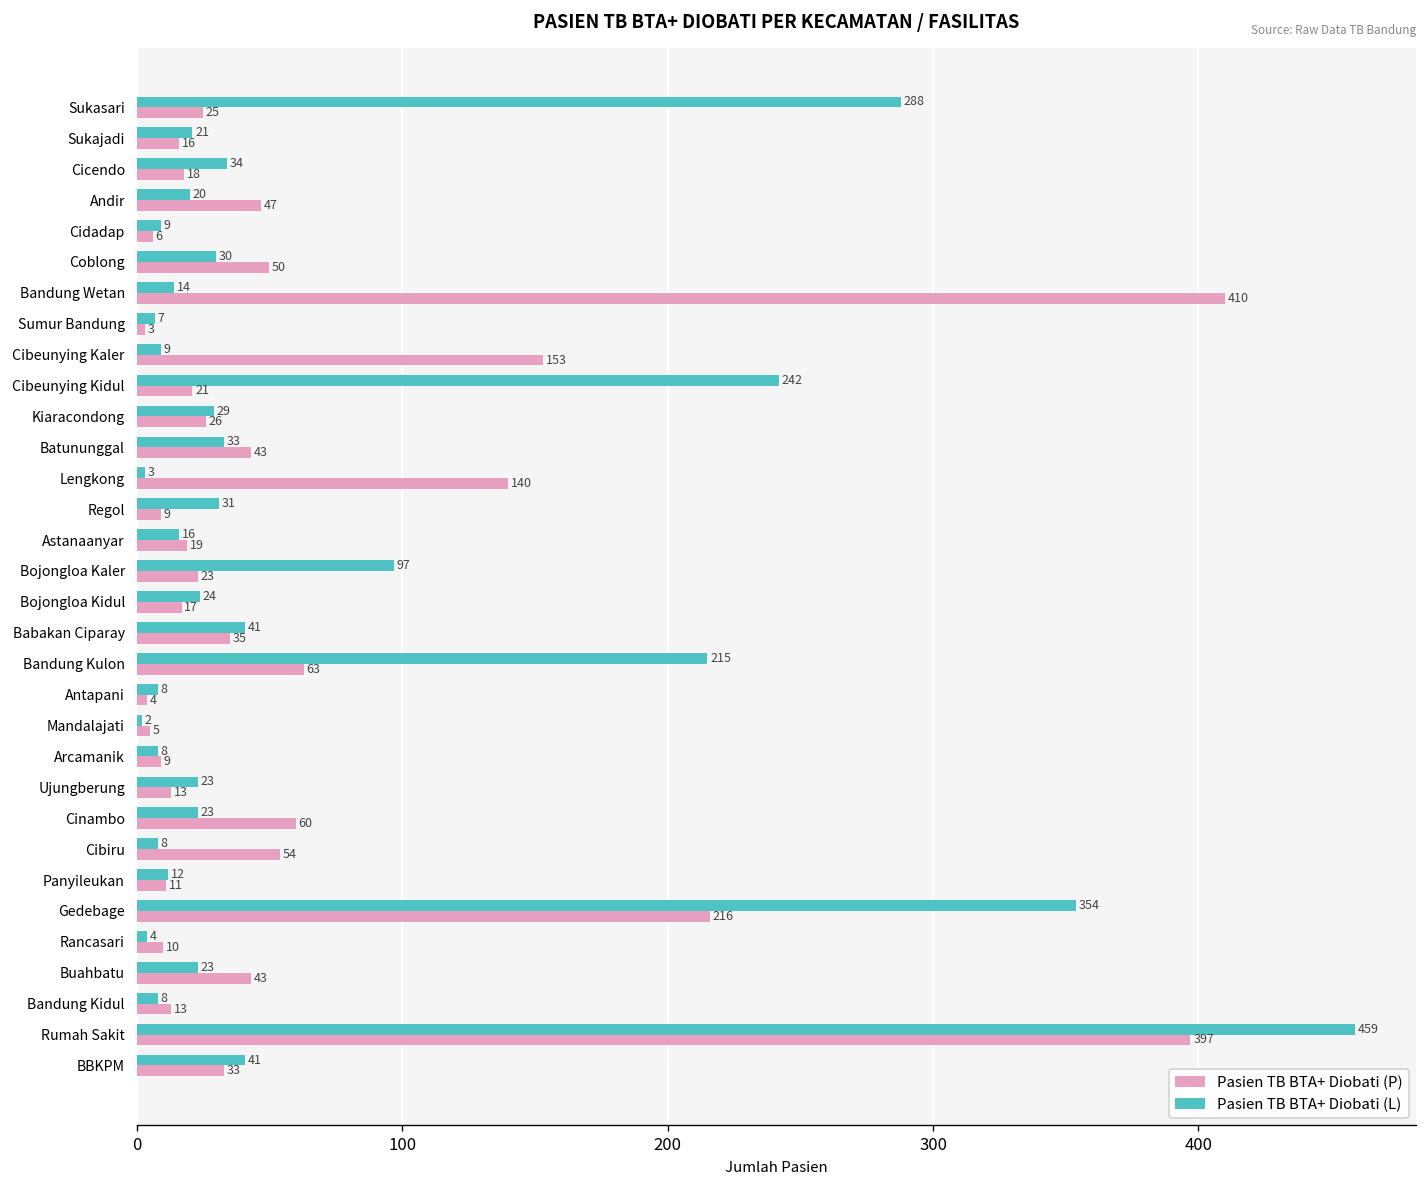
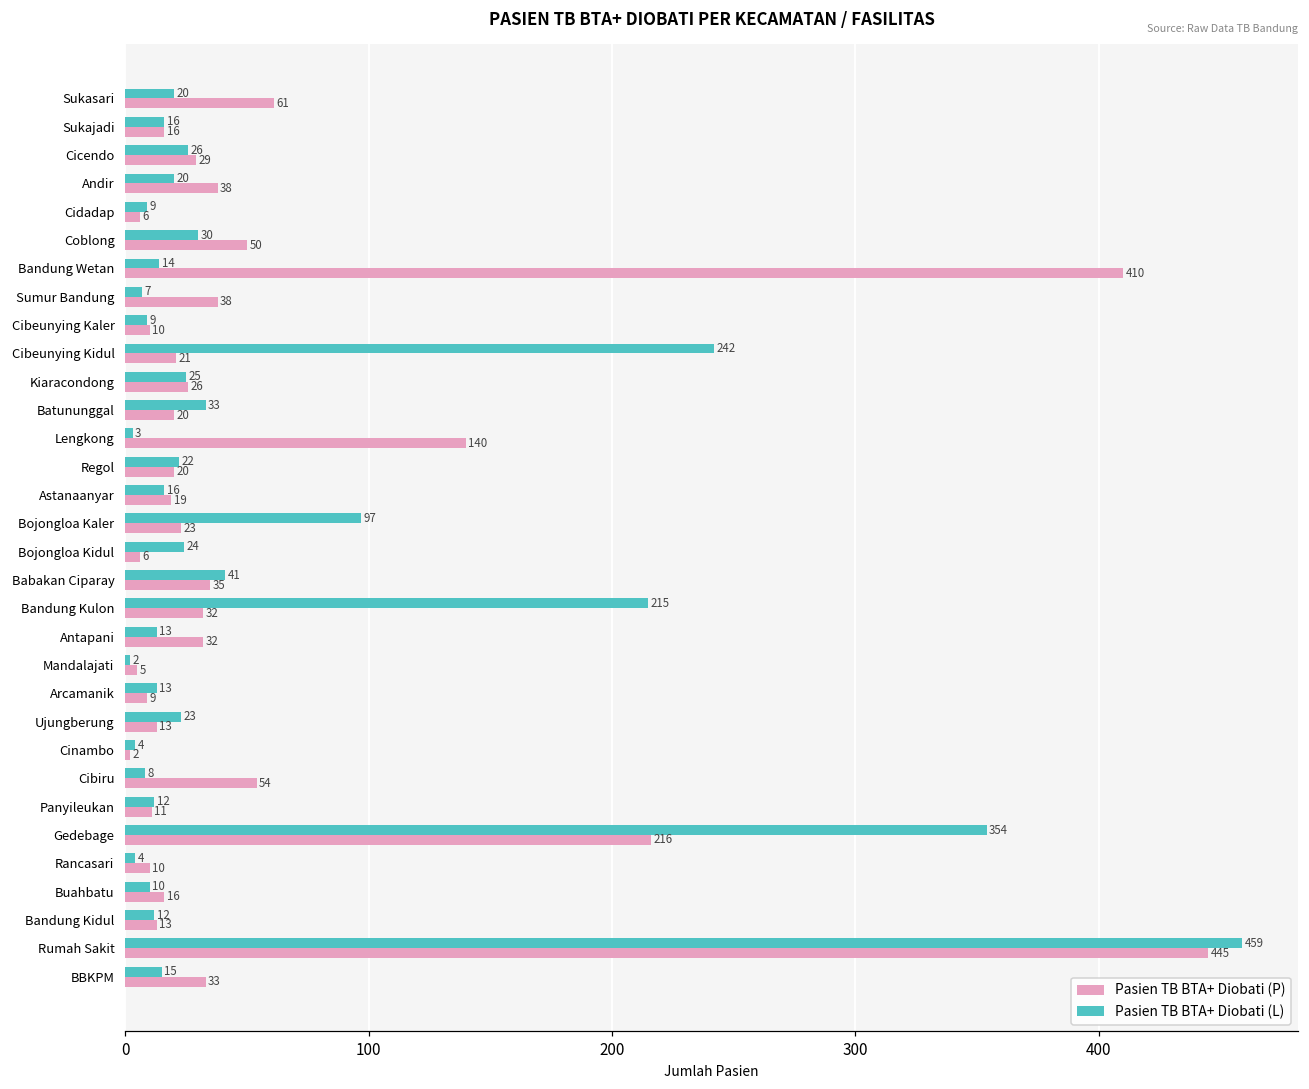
  {
    "Pasien TB BTA+ Diobati (P)": {
-     "Sukasari": 25,
+     "Sukasari": 61,
      "Sukajadi": 16,
-     "Cicendo": 18,
-     "Andir": 47,
+     "Cicendo": 29,
+     "Andir": 38,
      "Cidadap": 6,
      "Coblong": 50,
      "Bandung Wetan": 410,
-     "Sumur Bandung": 3,
-     "Cibeunying Kaler": 153,
+     "Sumur Bandung": 38,
+     "Cibeunying Kaler": 10,
      "Cibeunying Kidul": 21,
      "Kiaracondong": 26,
-     "Batununggal": 43,
+     "Batununggal": 20,
      "Lengkong": 140,
-     "Regol": 9,
+     "Regol": 20,
      "Astanaanyar": 19,
      "Bojongloa Kaler": 23,
-     "Bojongloa Kidul": 17,
+     "Bojongloa Kidul": 6,
      "Babakan Ciparay": 35,
-     "Bandung Kulon": 63,
-     "Antapani": 4,
+     "Bandung Kulon": 32,
+     "Antapani": 32,
      "Mandalajati": 5,
      "Arcamanik": 9,
      "Ujungberung": 13,
-     "Cinambo": 60,
+     "Cinambo": 2,
      "Cibiru": 54,
      "Panyileukan": 11,
      "Gedebage": 216,
      "Rancasari": 10,
-     "Buahbatu": 43,
+     "Buahbatu": 16,
      "Bandung Kidul": 13,
-     "Rumah Sakit": 397,
+     "Rumah Sakit": 445,
      "BBKPM": 33
    },
    "Pasien TB BTA+ Diobati (L)": {
-     "Sukasari": 288,
-     "Sukajadi": 21,
-     "Cicendo": 34,
+     "Sukasari": 20,
+     "Sukajadi": 16,
+     "Cicendo": 26,
      "Andir": 20,
      "Cidadap": 9,
      "Coblong": 30,
      "Bandung Wetan": 14,
      "Sumur Bandung": 7,
      "Cibeunying Kaler": 9,
      "Cibeunying Kidul": 242,
-     "Kiaracondong": 29,
+     "Kiaracondong": 25,
      "Batununggal": 33,
      "Lengkong": 3,
-     "Regol": 31,
+     "Regol": 22,
      "Astanaanyar": 16,
      "Bojongloa Kaler": 97,
      "Bojongloa Kidul": 24,
      "Babakan Ciparay": 41,
      "Bandung Kulon": 215,
-     "Antapani": 8,
+     "Antapani": 13,
      "Mandalajati": 2,
-     "Arcamanik": 8,
+     "Arcamanik": 13,
      "Ujungberung": 23,
-     "Cinambo": 23,
+     "Cinambo": 4,
      "Cibiru": 8,
      "Panyileukan": 12,
      "Gedebage": 354,
      "Rancasari": 4,
-     "Buahbatu": 23,
-     "Bandung Kidul": 8,
+     "Buahbatu": 10,
+     "Bandung Kidul": 12,
      "Rumah Sakit": 459,
-     "BBKPM": 41
+     "BBKPM": 15
    }
  }
